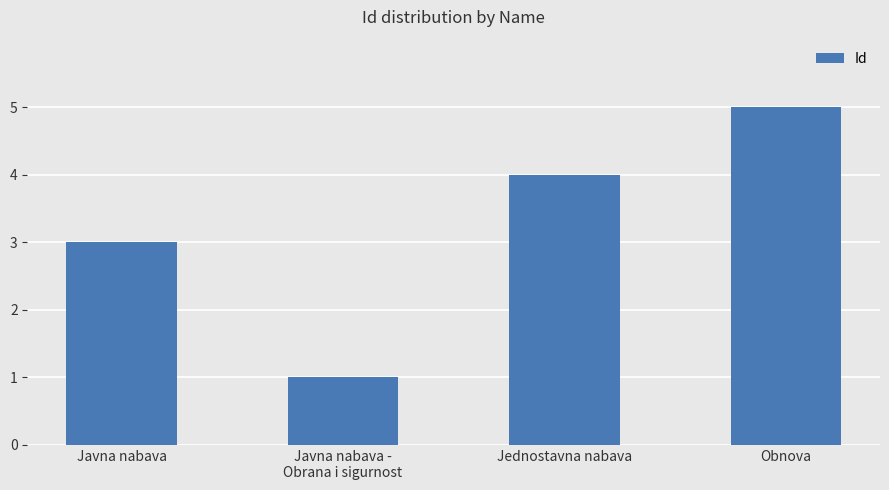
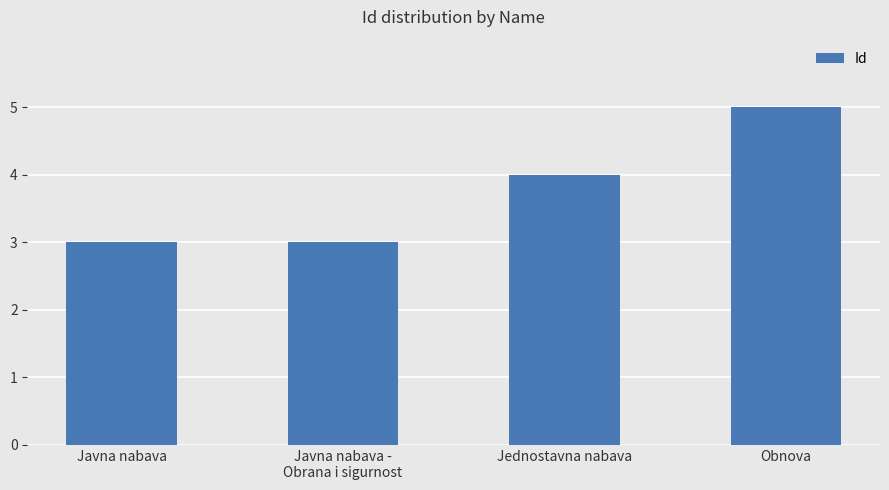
  {
    "Javna nabava": 3,
-   "Javna nabava - Obrana i sigurnost": 1,
+   "Javna nabava - Obrana i sigurnost": 3,
    "Jednostavna nabava": 4,
    "Obnova": 5
  }
